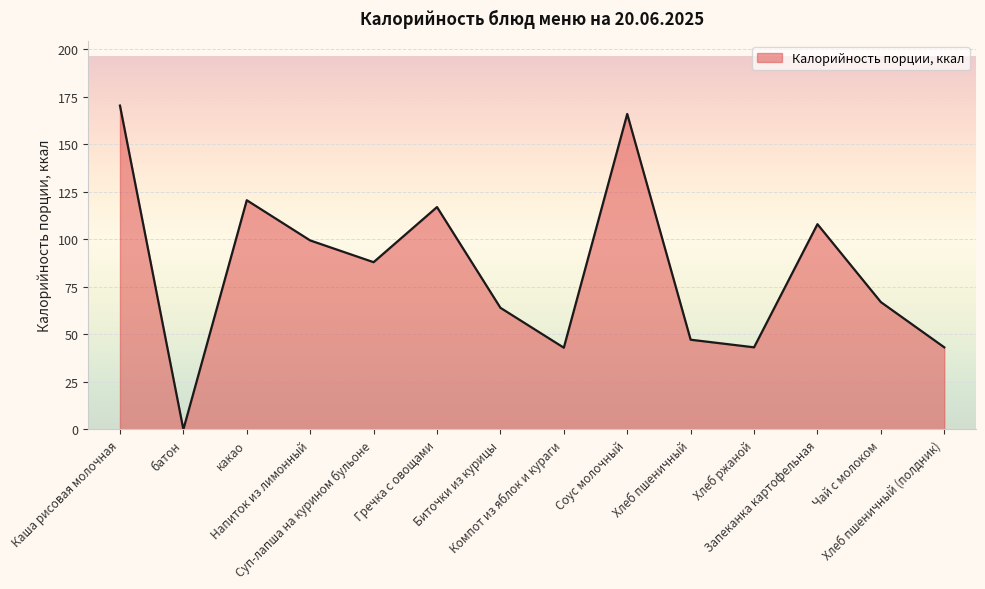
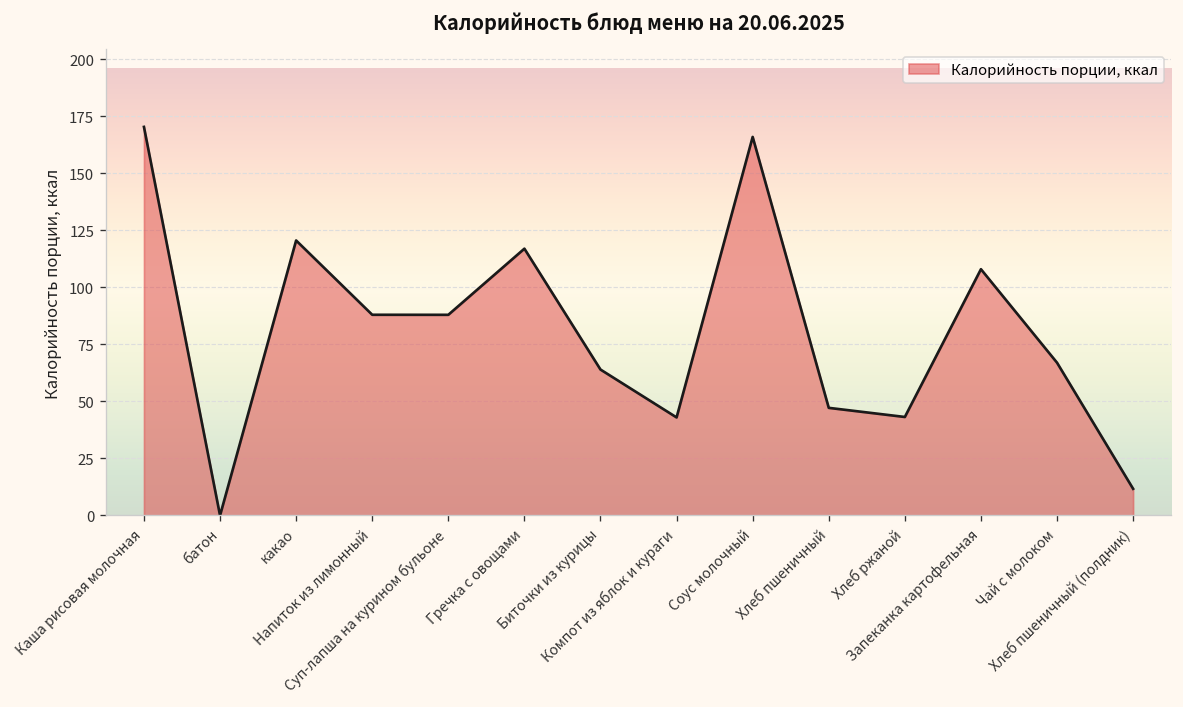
  {
    "Каша рисовая молочная": 170,
    "батон": 0,
    "какао": 121,
-   "Напиток из лимонный": 99,
+   "Напиток из лимонный": 88,
    "Суп-лапша на курином бульоне": 88,
    "Гречка с овощами": 117,
    "Биточки из курицы": 64,
    "Компот из яблок и кураги": 43,
    "Соус молочный": 166,
    "Хлеб пшеничный": 47,
    "Хлеб ржаной": 43,
    "Запеканка картофельная": 108,
    "Чай с молоком": 67,
-   "Хлеб пшеничный (полдник)": 43
+   "Хлеб пшеничный (полдник)": 12
  }
